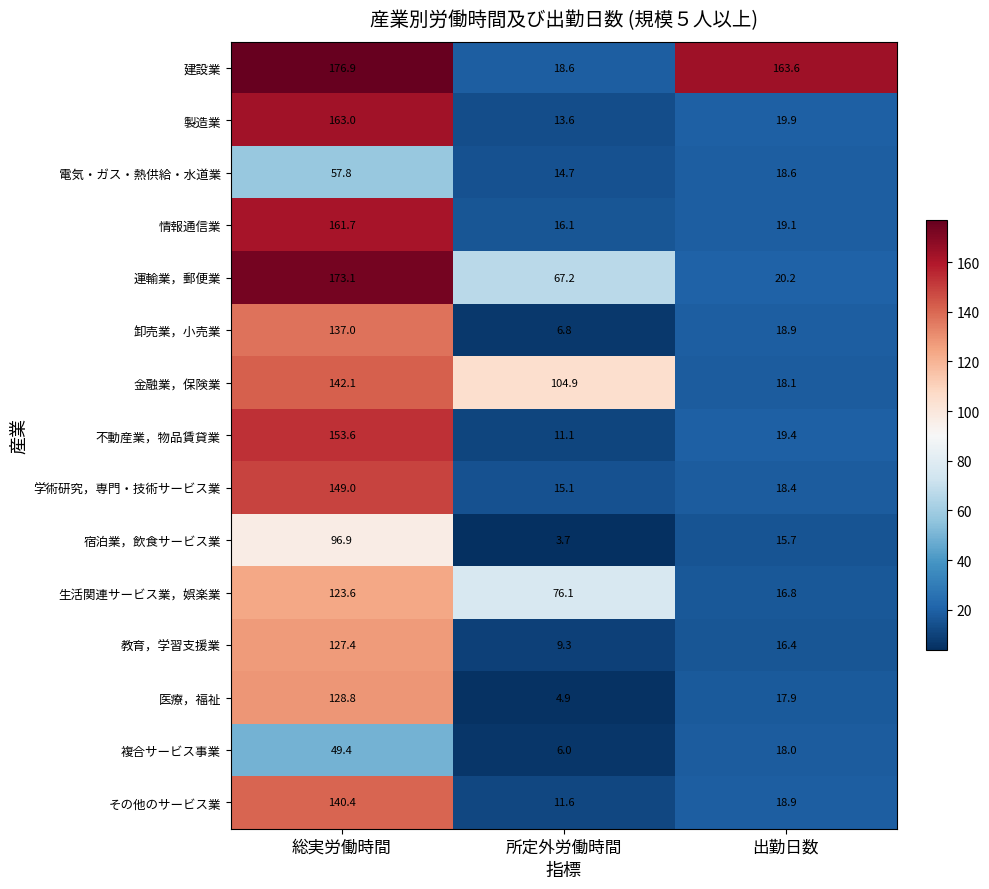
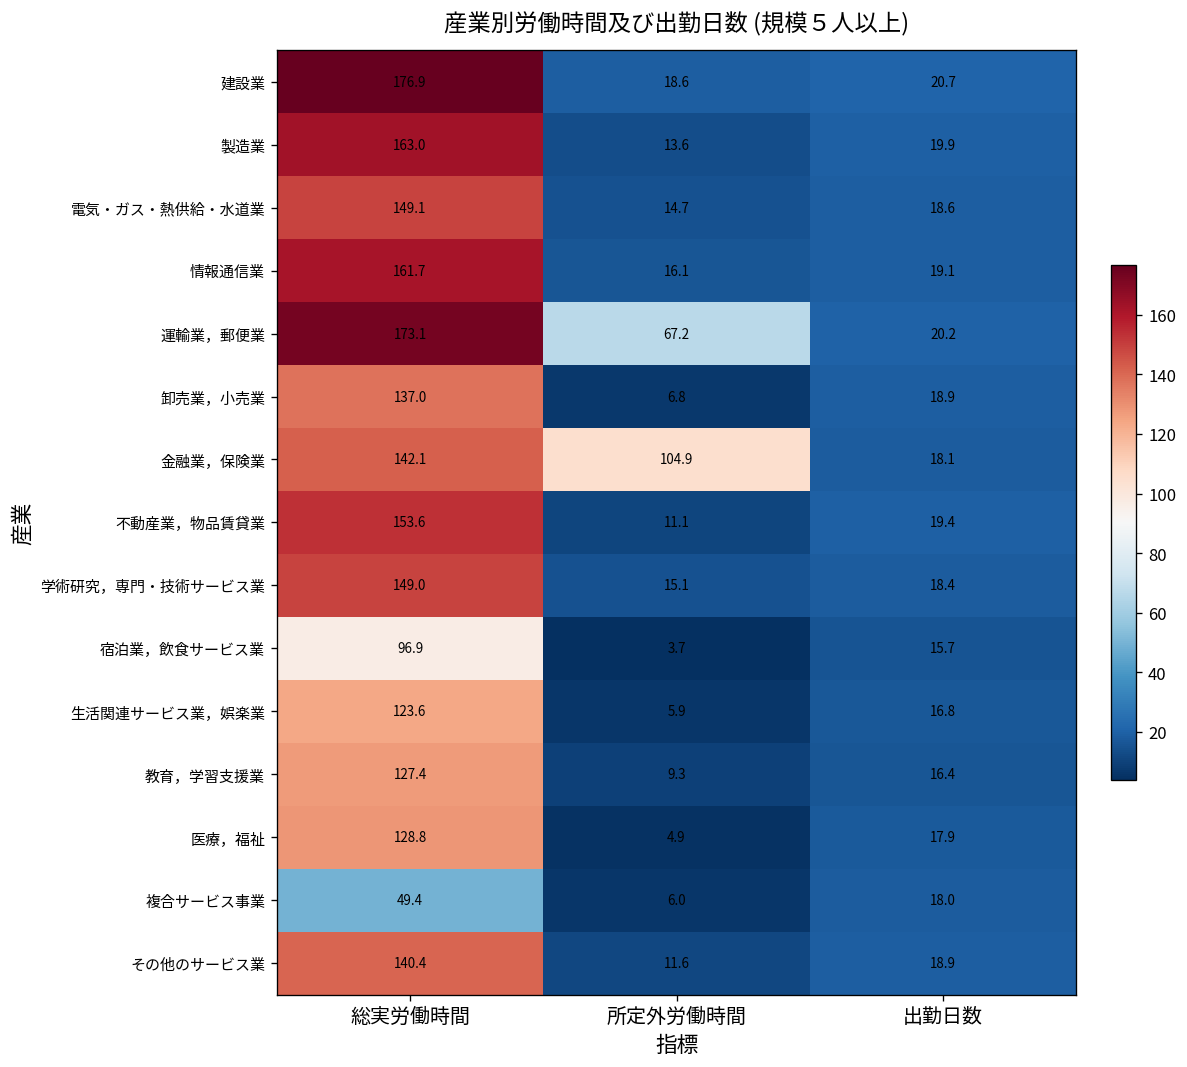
  {
    "建設業": {
      "総実労働時間": 176.9,
      "所定外労働時間": 18.6,
-     "出勤日数": 163.6
+     "出勤日数": 20.7
    },
    "製造業": {
      "総実労働時間": 163.0,
      "所定外労働時間": 13.6,
      "出勤日数": 19.9
    },
    "電気・ガス・熱供給・水道業": {
-     "総実労働時間": 57.8,
+     "総実労働時間": 149.1,
      "所定外労働時間": 14.7,
      "出勤日数": 18.6
    },
    "情報通信業": {
      "総実労働時間": 161.7,
      "所定外労働時間": 16.1,
      "出勤日数": 19.1
    },
    "運輸業，郵便業": {
      "総実労働時間": 173.1,
      "所定外労働時間": 67.2,
      "出勤日数": 20.2
    },
    "卸売業，小売業": {
      "総実労働時間": 137.0,
      "所定外労働時間": 6.8,
      "出勤日数": 18.9
    },
    "金融業，保険業": {
      "総実労働時間": 142.1,
      "所定外労働時間": 104.9,
      "出勤日数": 18.1
    },
    "不動産業，物品賃貸業": {
      "総実労働時間": 153.6,
      "所定外労働時間": 11.1,
      "出勤日数": 19.4
    },
    "学術研究，専門・技術サービス業": {
      "総実労働時間": 149.0,
      "所定外労働時間": 15.1,
      "出勤日数": 18.4
    },
    "宿泊業，飲食サービス業": {
      "総実労働時間": 96.9,
      "所定外労働時間": 3.7,
      "出勤日数": 15.7
    },
    "生活関連サービス業，娯楽業": {
      "総実労働時間": 123.6,
-     "所定外労働時間": 76.1,
+     "所定外労働時間": 5.9,
      "出勤日数": 16.8
    },
    "教育，学習支援業": {
      "総実労働時間": 127.4,
      "所定外労働時間": 9.3,
      "出勤日数": 16.4
    },
    "医療，福祉": {
      "総実労働時間": 128.8,
      "所定外労働時間": 4.9,
      "出勤日数": 17.9
    },
    "複合サービス事業": {
      "総実労働時間": 49.4,
      "所定外労働時間": 6.0,
      "出勤日数": 18.0
    },
    "その他のサービス業": {
      "総実労働時間": 140.4,
      "所定外労働時間": 11.6,
      "出勤日数": 18.9
    }
  }
